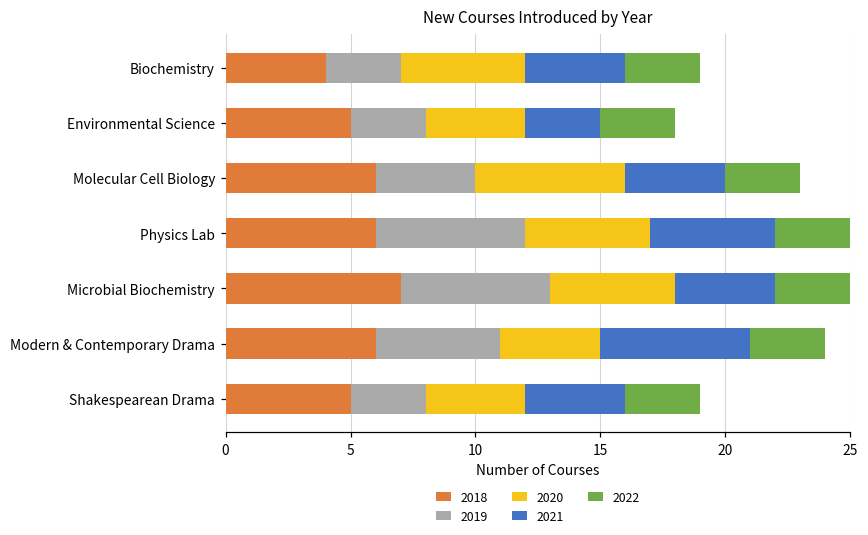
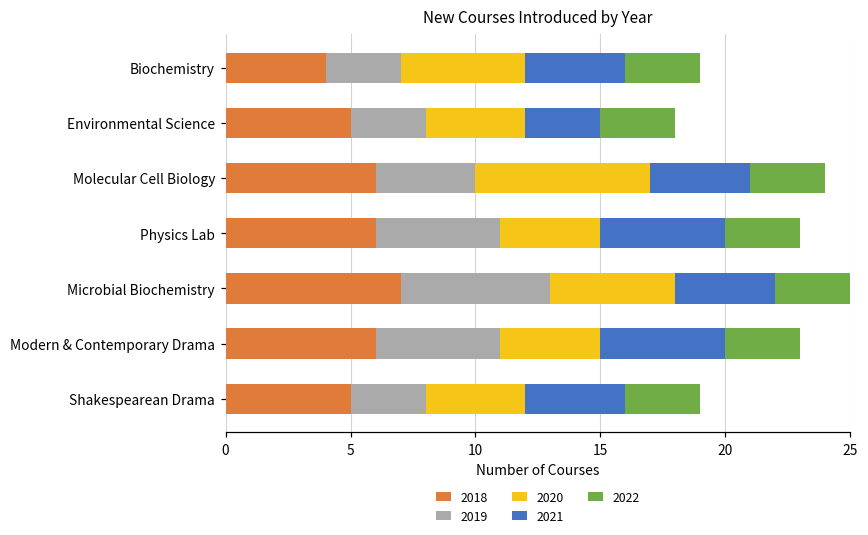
  {
    "2018": {
      "Biochemistry": 4,
      "Environmental Science": 5,
      "Molecular Cell Biology": 6,
      "Physics Lab": 6,
      "Microbial Biochemistry": 7,
      "Modern & Contemporary Drama": 6,
      "Shakespearean Drama": 5
    },
    "2019": {
      "Biochemistry": 3,
      "Environmental Science": 3,
      "Molecular Cell Biology": 4,
-     "Physics Lab": 6,
+     "Physics Lab": 5,
      "Microbial Biochemistry": 6,
      "Modern & Contemporary Drama": 5,
      "Shakespearean Drama": 3
    },
    "2020": {
      "Biochemistry": 5,
      "Environmental Science": 4,
-     "Molecular Cell Biology": 6,
-     "Physics Lab": 5,
+     "Molecular Cell Biology": 7,
+     "Physics Lab": 4,
      "Microbial Biochemistry": 5,
      "Modern & Contemporary Drama": 4,
      "Shakespearean Drama": 4
    },
    "2021": {
      "Biochemistry": 4,
      "Environmental Science": 3,
      "Molecular Cell Biology": 4,
      "Physics Lab": 5,
      "Microbial Biochemistry": 4,
-     "Modern & Contemporary Drama": 6,
+     "Modern & Contemporary Drama": 5,
      "Shakespearean Drama": 4
    },
    "2022": {
      "Biochemistry": 3,
      "Environmental Science": 3,
      "Molecular Cell Biology": 3,
      "Physics Lab": 3,
      "Microbial Biochemistry": 3,
      "Modern & Contemporary Drama": 3,
      "Shakespearean Drama": 3
    }
  }
